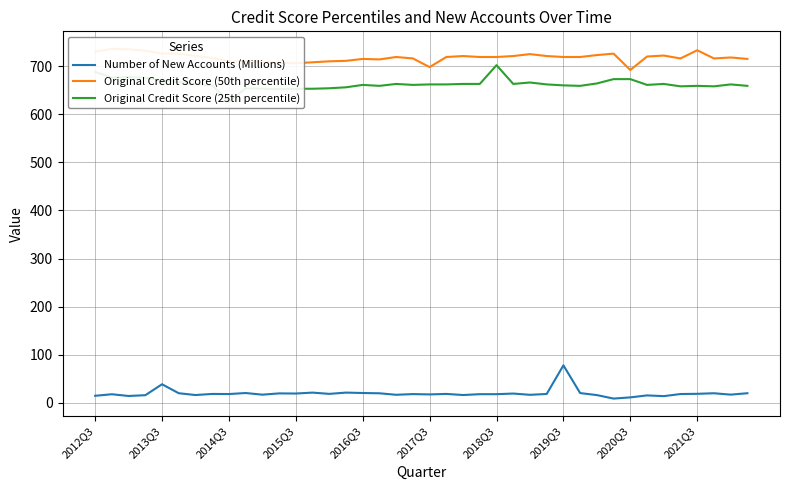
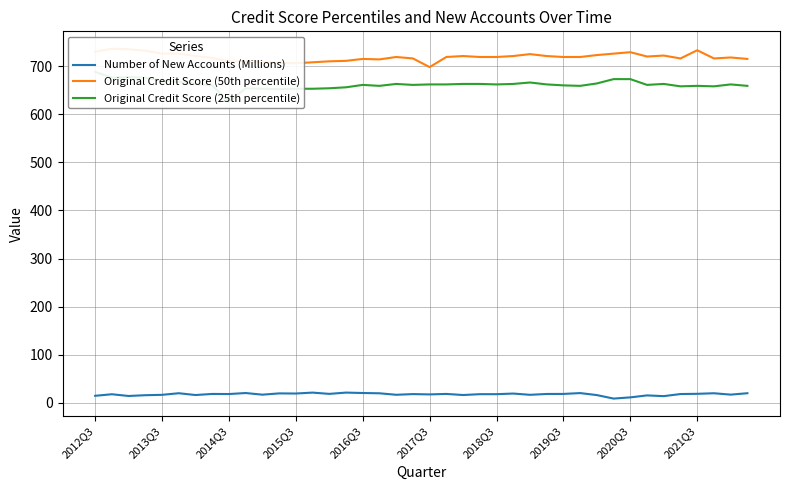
  {
    "Number of New Accounts (Millions)": {
      "2012Q3": 10,
-     "2013Q3": 40,
+     "2013Q3": 20,
      "2014Q3": 20,
      "2015Q3": 20,
      "2016Q3": 20,
      "2017Q3": 20,
      "2018Q3": 20,
-     "2019Q3": 80,
+     "2019Q3": 20,
      "2020Q3": 10,
      "2021Q3": 20
    },
    "Original Credit Score (50th percentile)": {
      "2016Q3": 720,
      "2017Q3": 700,
      "2018Q3": 720,
      "2019Q3": 720,
-     "2020Q3": 690,
+     "2020Q3": 730,
      "2021Q3": 730
    },
    "Original Credit Score (25th percentile)": {
      "2016Q3": 660,
      "2017Q3": 660,
-     "2018Q3": 700,
+     "2018Q3": 660,
      "2019Q3": 660,
      "2020Q3": 670,
      "2021Q3": 660
    }
  }
